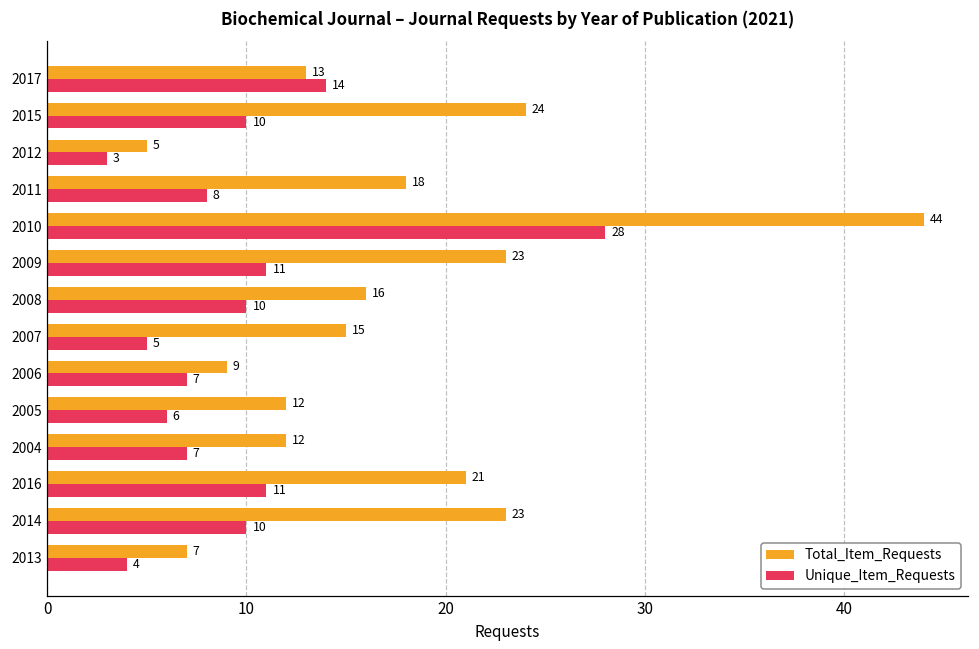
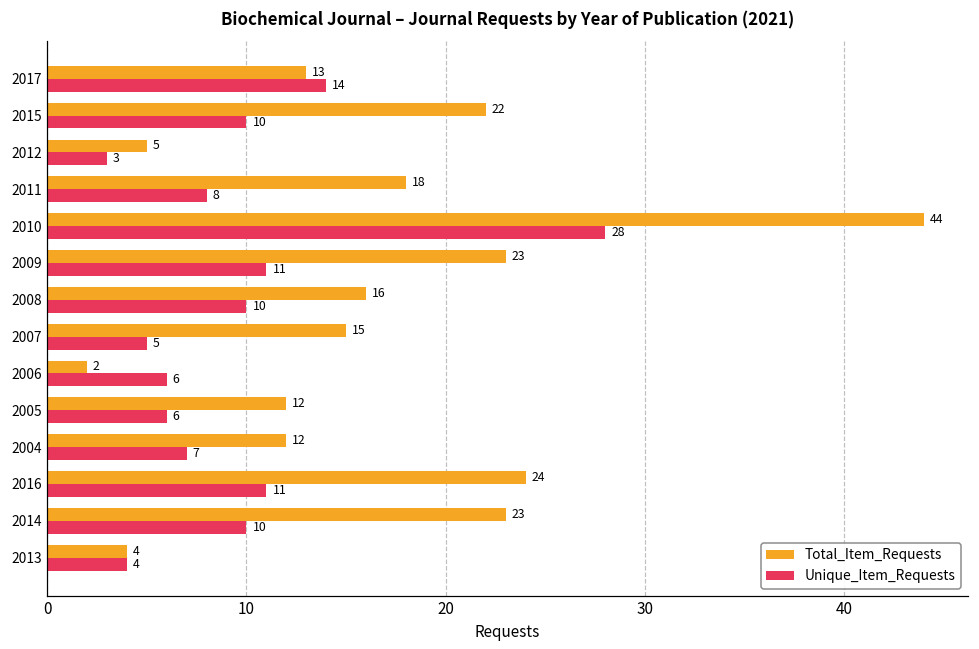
  {
    "Total_Item_Requests": {
      "2017": 13,
-     "2015": 24,
+     "2015": 22,
      "2012": 5,
      "2011": 18,
      "2010": 44,
      "2009": 23,
      "2008": 16,
      "2007": 15,
-     "2006": 9,
+     "2006": 2,
      "2005": 12,
      "2004": 12,
-     "2016": 21,
+     "2016": 24,
      "2014": 23,
-     "2013": 7
+     "2013": 4
    },
    "Unique_Item_Requests": {
      "2017": 14,
      "2015": 10,
      "2012": 3,
      "2011": 8,
      "2010": 28,
      "2009": 11,
      "2008": 10,
      "2007": 5,
-     "2006": 7,
+     "2006": 6,
      "2005": 6,
      "2004": 7,
      "2016": 11,
      "2014": 10,
      "2013": 4
    }
  }
